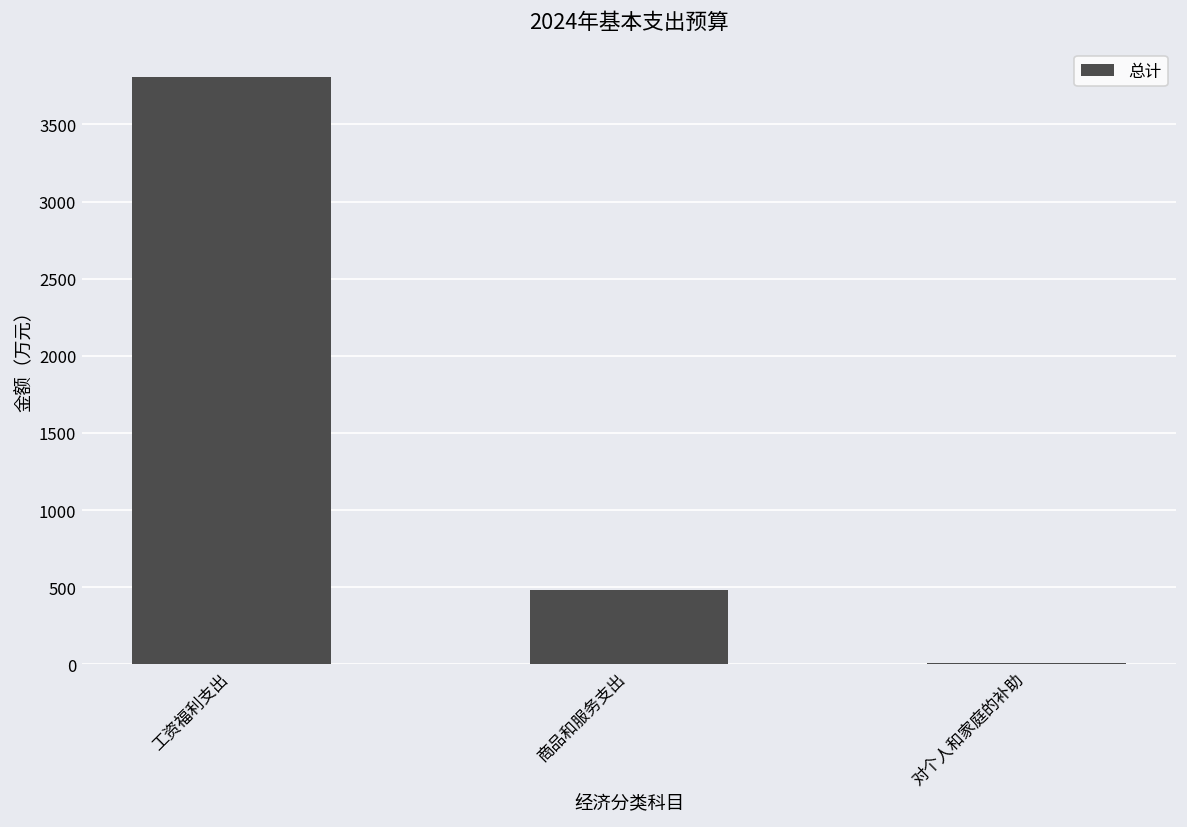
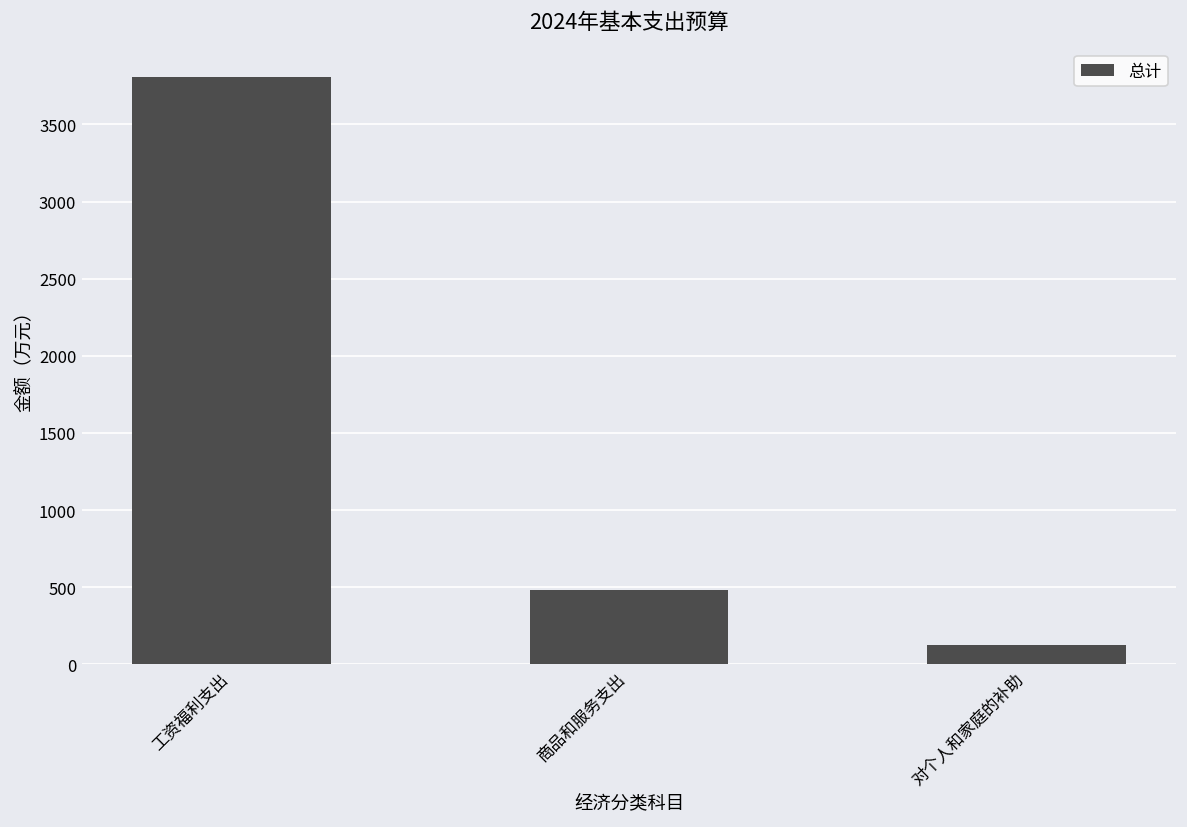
  {
    "工资福利支出": 3810,
    "商品和服务支出": 480,
-   "对个人和家庭的补助": 10
+   "对个人和家庭的补助": 120
  }
